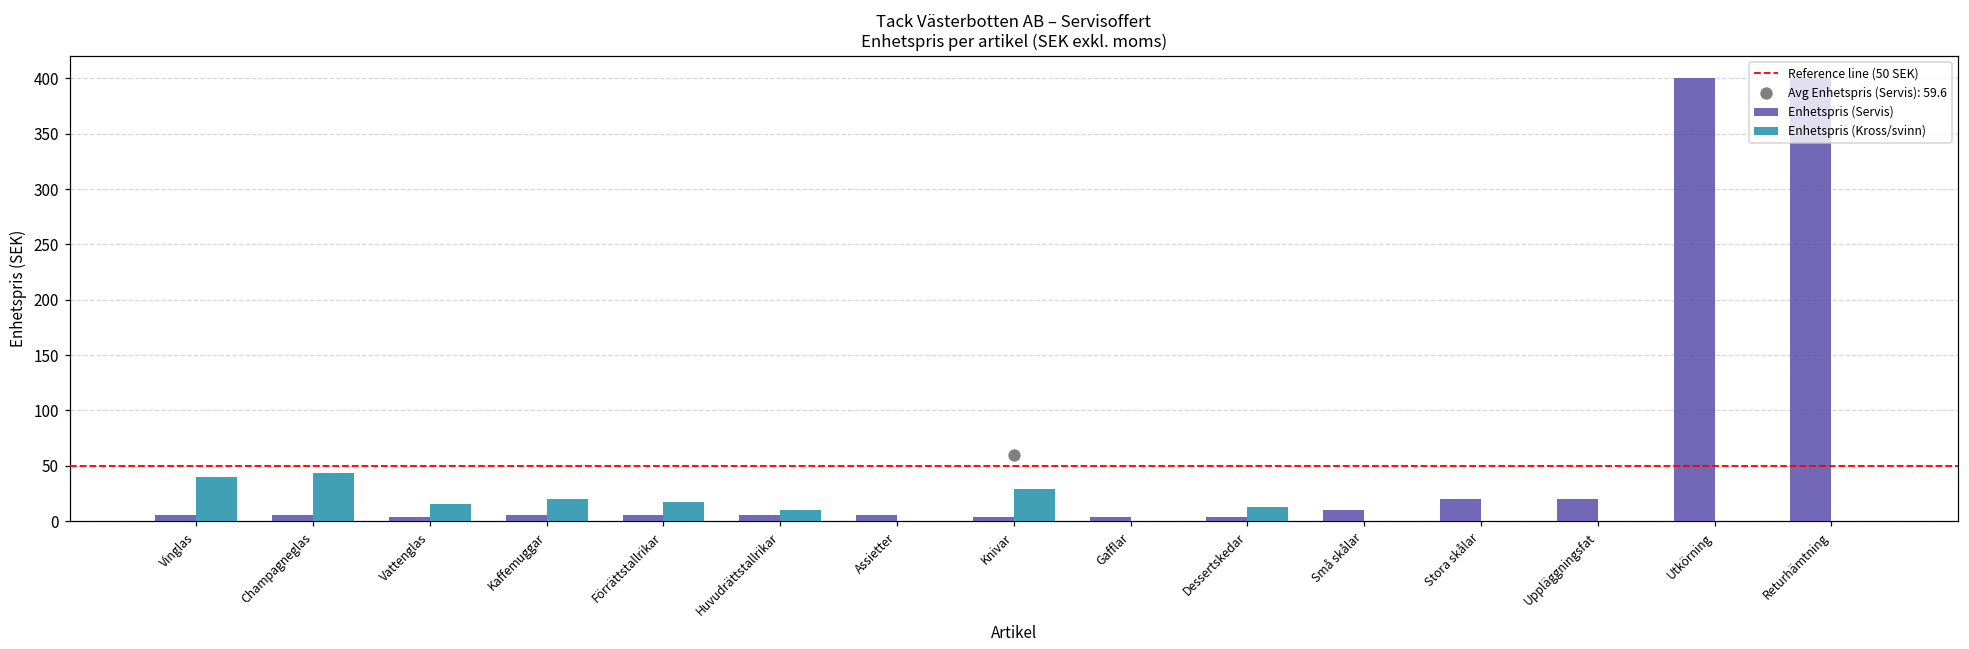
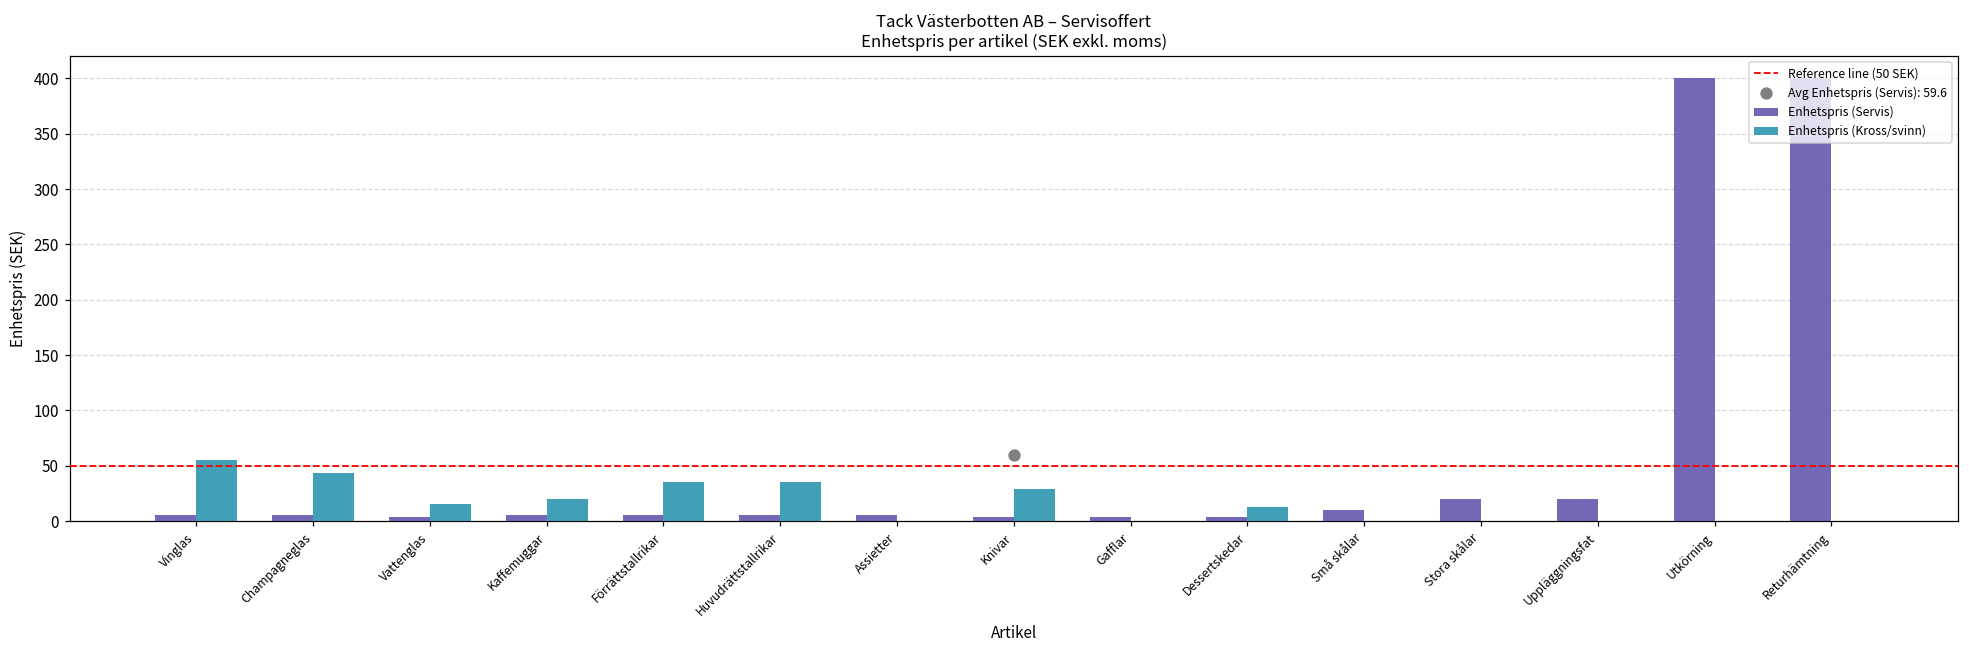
  {
    "Enhetspris (Servis)": {
      "Vinglas": 5,
      "Champagneglas": 5,
      "Vattenglas": 4,
      "Kaffemuggar": 5,
      "Förrättstallrikar": 5,
      "Huvudrättstallrikar": 5,
      "Assietter": 5,
      "Knivar": 4,
      "Gafflar": 4,
      "Dessertskedar": 4,
      "Små skålar": 10,
      "Stora skålar": 20,
      "Uppläggningsfat": 20,
      "Utkörning": 400
    },
    "Enhetspris (Kross/svinn)": {
-     "Vinglas": 40,
+     "Vinglas": 55,
      "Champagneglas": 43,
      "Vattenglas": 15,
      "Kaffemuggar": 20,
-     "Förrättstallrikar": 17,
-     "Huvudrättstallrikar": 10,
+     "Förrättstallrikar": 35,
+     "Huvudrättstallrikar": 35,
      "Assietter": 0,
      "Knivar": 29,
      "Gafflar": 0,
      "Dessertskedar": 13,
      "Små skålar": 0,
      "Stora skålar": 0,
      "Uppläggningsfat": 0,
      "Utkörning": 0,
      "Returhämtning": 0
    }
  }
